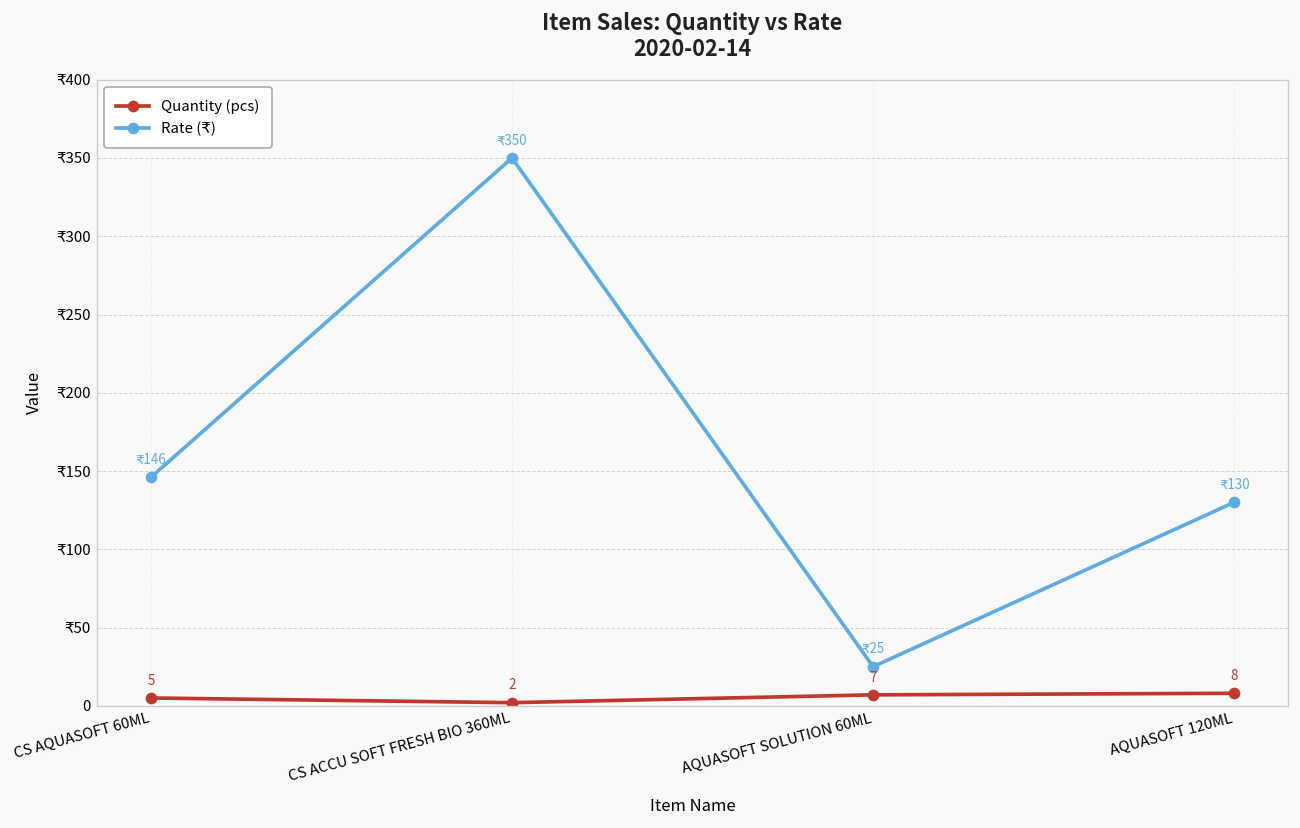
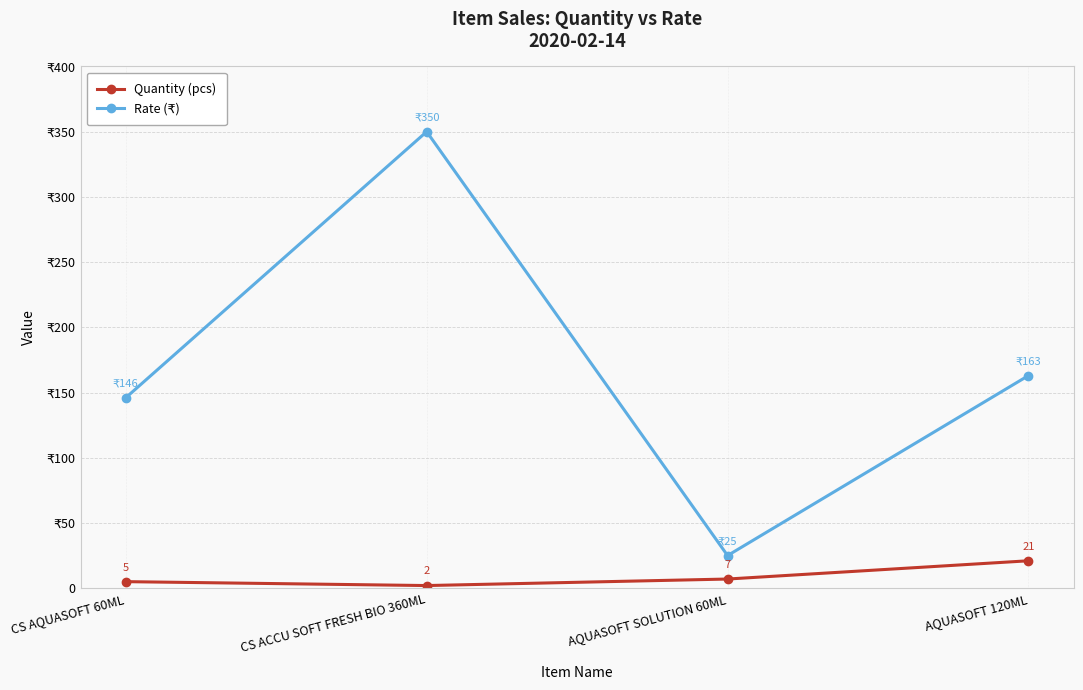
  {
    "Quantity (pcs)": {
      "CS AQUASOFT 60ML": 5,
      "CS ACCU SOFT FRESH BIO 360ML": 2,
      "AQUASOFT SOLUTION 60ML": 7,
-     "AQUASOFT 120ML": 8
+     "AQUASOFT 120ML": 21
    },
    "Rate (₹)": {
      "CS AQUASOFT 60ML": 146,
      "CS ACCU SOFT FRESH BIO 360ML": 350,
      "AQUASOFT SOLUTION 60ML": 25,
-     "AQUASOFT 120ML": 130
+     "AQUASOFT 120ML": 163
    }
  }
